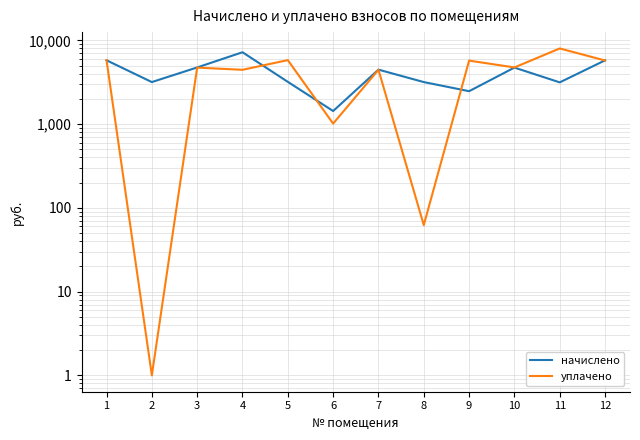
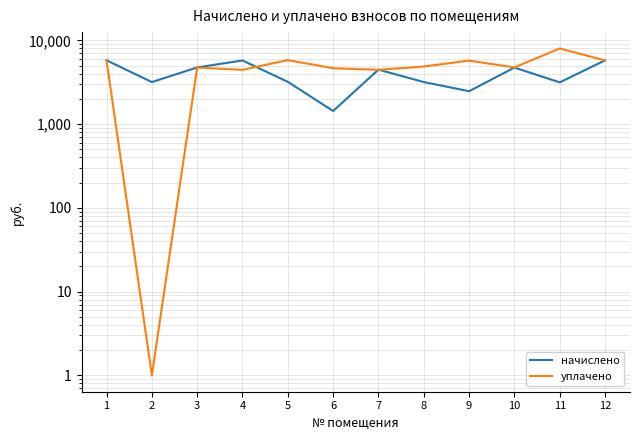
  {
    "начислено": {
      "2": "3,200",
-     "4": "7,000",
+     "4": "6,000",
      "5": "3,200",
      "6": "1,400",
      "8": "3,200",
      "9": "2,500",
      "11": "3,100"
    },
    "уплачено": {
      "2": "1",
      "4": "4,000",
      "5": "6,000",
-     "6": "1,000",
-     "8": "60",
+     "6": "5,000",
+     "8": "5,000",
      "9": "6,000",
      "11": "8,000"
    }
  }
